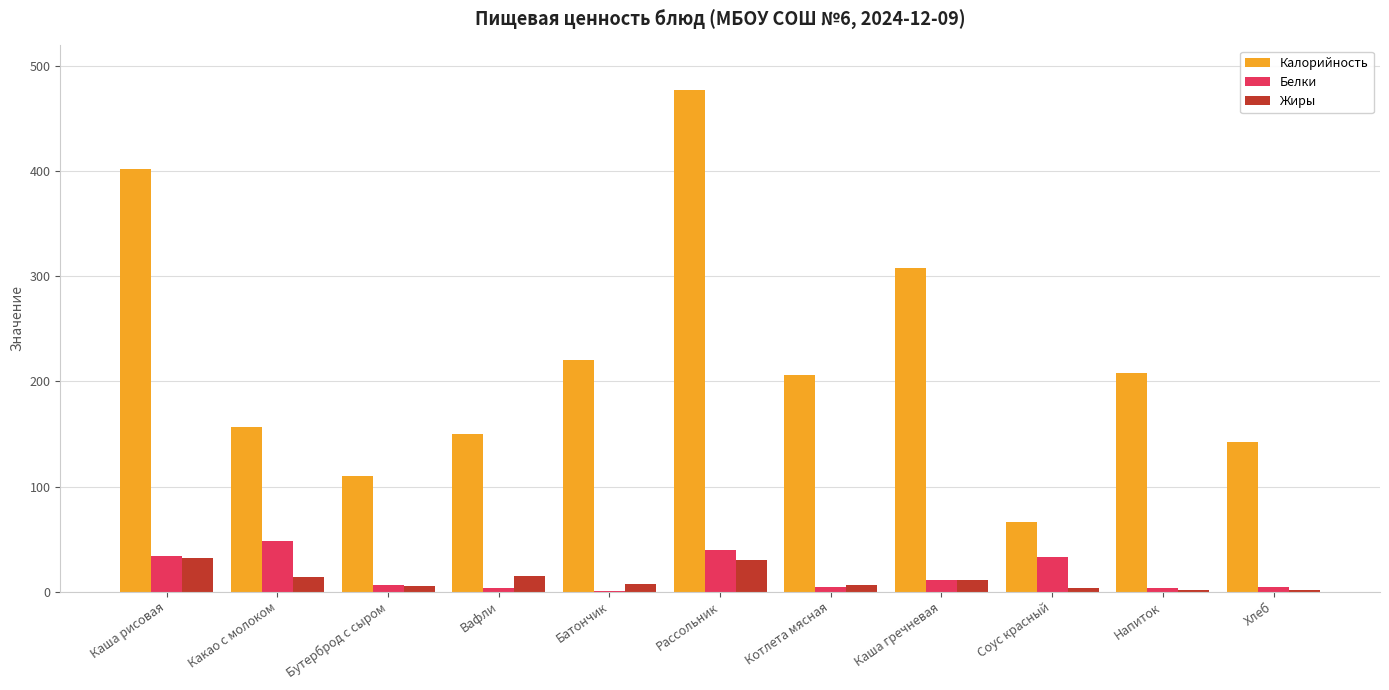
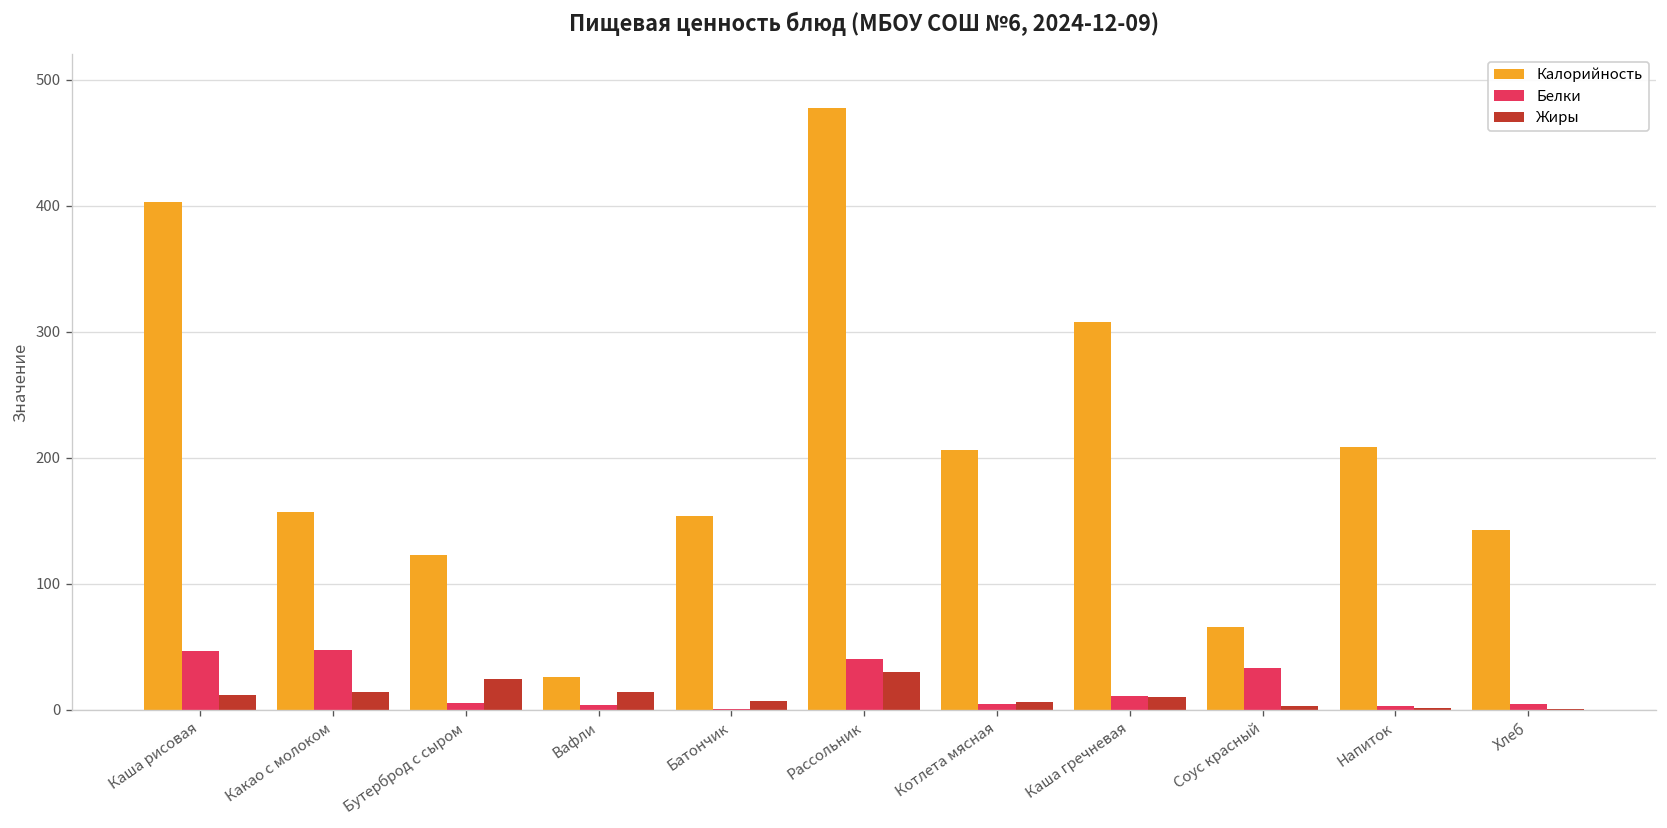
  {
    "Калорийность": {
      "Каша рисовая": 403,
      "Какао с молоком": 157,
-     "Бутерброд с сыром": 110,
-     "Вафли": 150,
-     "Батончик": 220,
+     "Бутерброд с сыром": 123,
+     "Вафли": 26,
+     "Батончик": 154,
      "Рассольник": 477,
      "Котлета мясная": 206,
      "Каша гречневая": 308,
      "Соус красный": 66,
      "Напиток": 208,
      "Хлеб": 143
    },
    "Белки": {
-     "Каша рисовая": 34,
+     "Каша рисовая": 46,
      "Какао с молоком": 48,
      "Бутерброд с сыром": 6,
      "Вафли": 4,
      "Рассольник": 40,
      "Котлета мясная": 5,
      "Каша гречневая": 11,
      "Соус красный": 33,
      "Напиток": 3,
      "Хлеб": 4
    },
    "Жиры": {
-     "Каша рисовая": 32,
+     "Каша рисовая": 12,
      "Какао с молоком": 14,
-     "Бутерброд с сыром": 5,
+     "Бутерброд с сыром": 25,
      "Вафли": 14,
      "Батончик": 7,
      "Рассольник": 30,
      "Котлета мясная": 6,
      "Каша гречневая": 11,
      "Соус красный": 3
    }
  }
